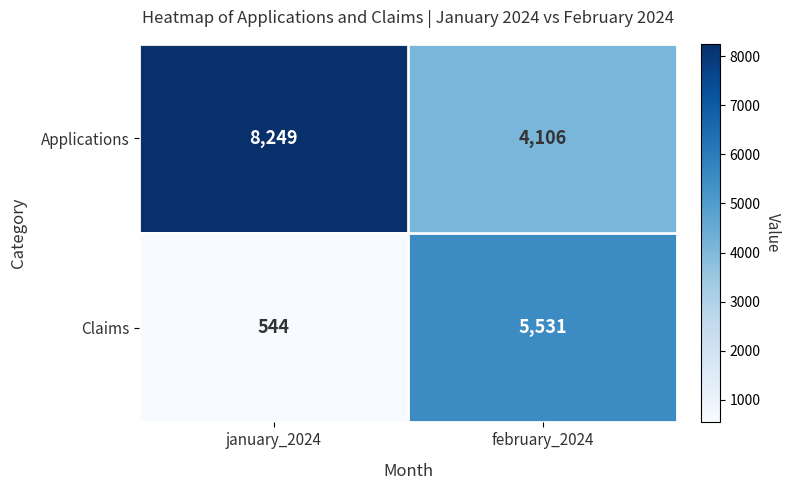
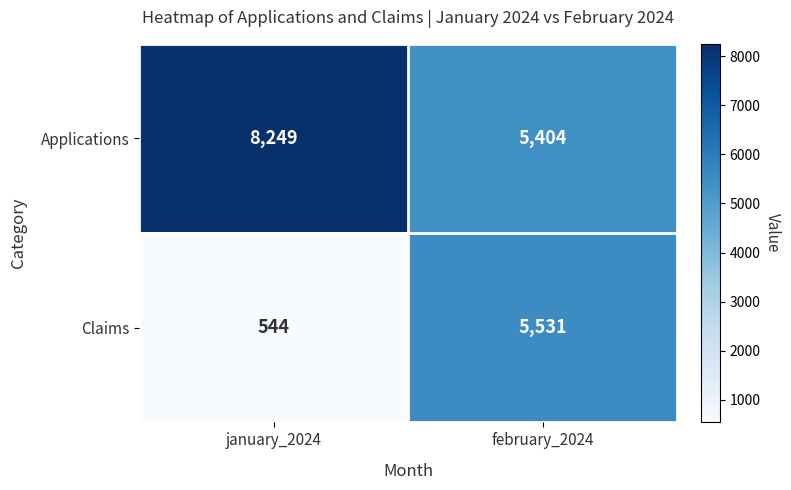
  {
    "Applications": {
      "january_2024": "8,249",
-     "february_2024": "4,106"
+     "february_2024": "5,404"
    },
    "Claims": {
      "january_2024": "544",
      "february_2024": "5,531"
    }
  }
